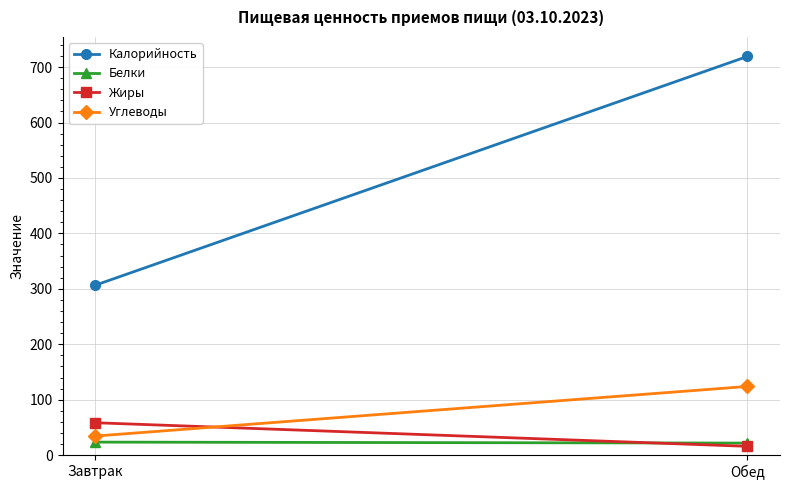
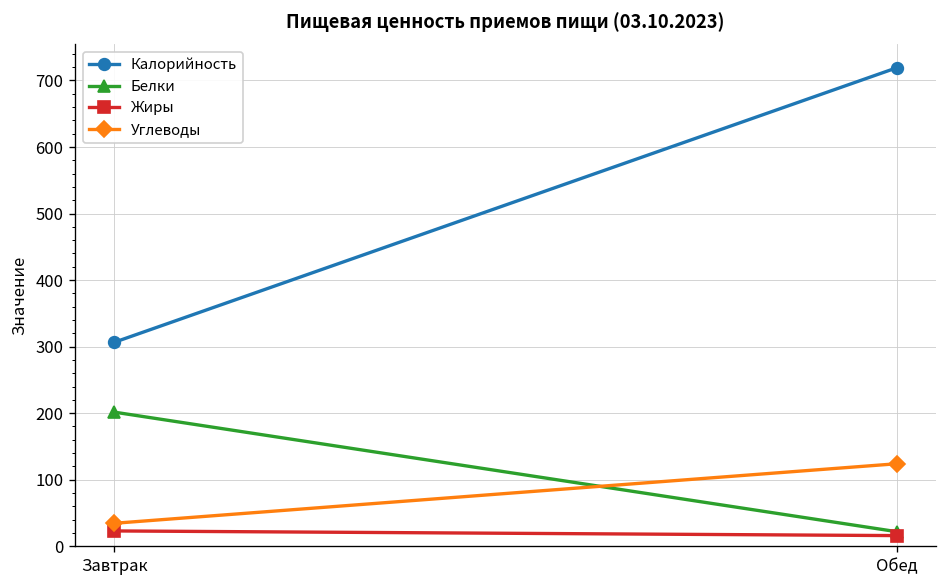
  {
    "Калорийность": {
      "Завтрак": 310,
      "Обед": 720
    },
    "Белки": {
-     "Завтрак": 20,
+     "Завтрак": 200,
      "Обед": 20
    },
    "Жиры": {
-     "Завтрак": 60,
+     "Завтрак": 20,
      "Обед": 20
    },
    "Углеводы": {
      "Завтрак": 30,
      "Обед": 120
    }
  }
